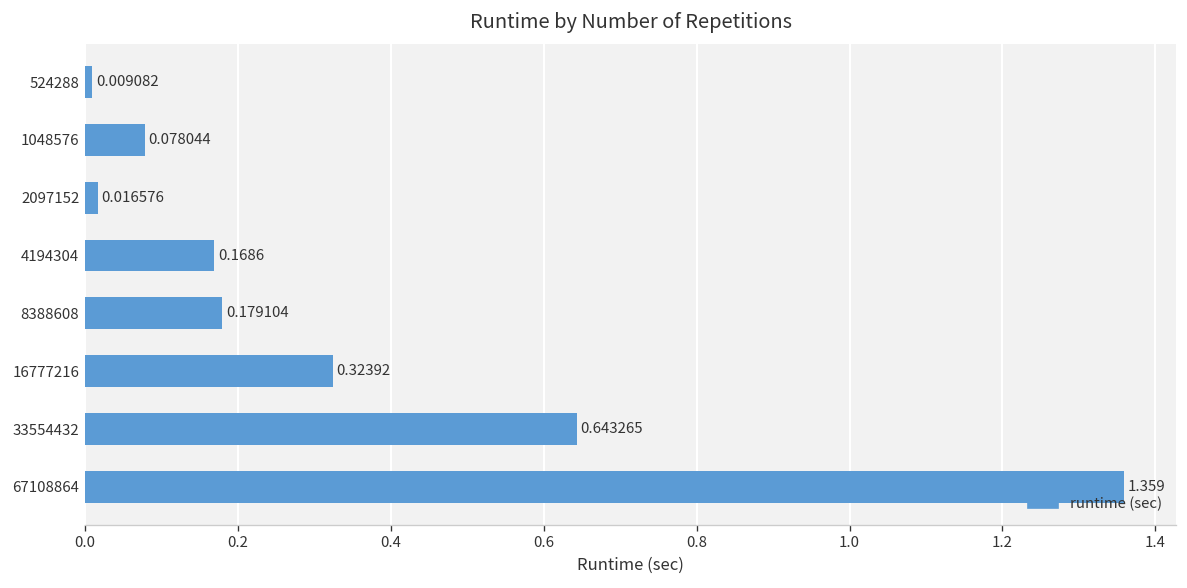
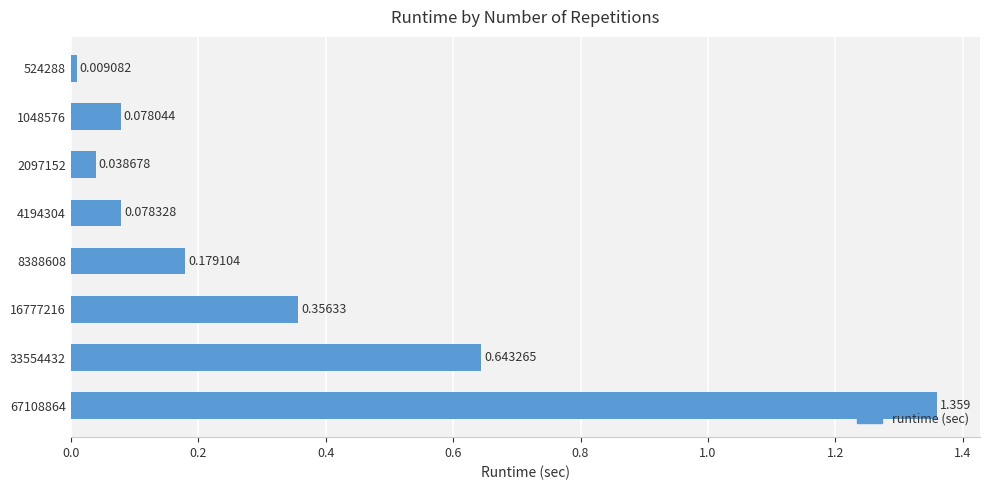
  {
    "524288": 0.009082,
    "1048576": 0.078044,
-   "2097152": 0.016576,
-   "4194304": 0.1686,
+   "2097152": 0.038678,
+   "4194304": 0.078328,
    "8388608": 0.179104,
-   "16777216": 0.32392,
+   "16777216": 0.35633,
    "33554432": 0.643265,
    "67108864": 1.359
  }
